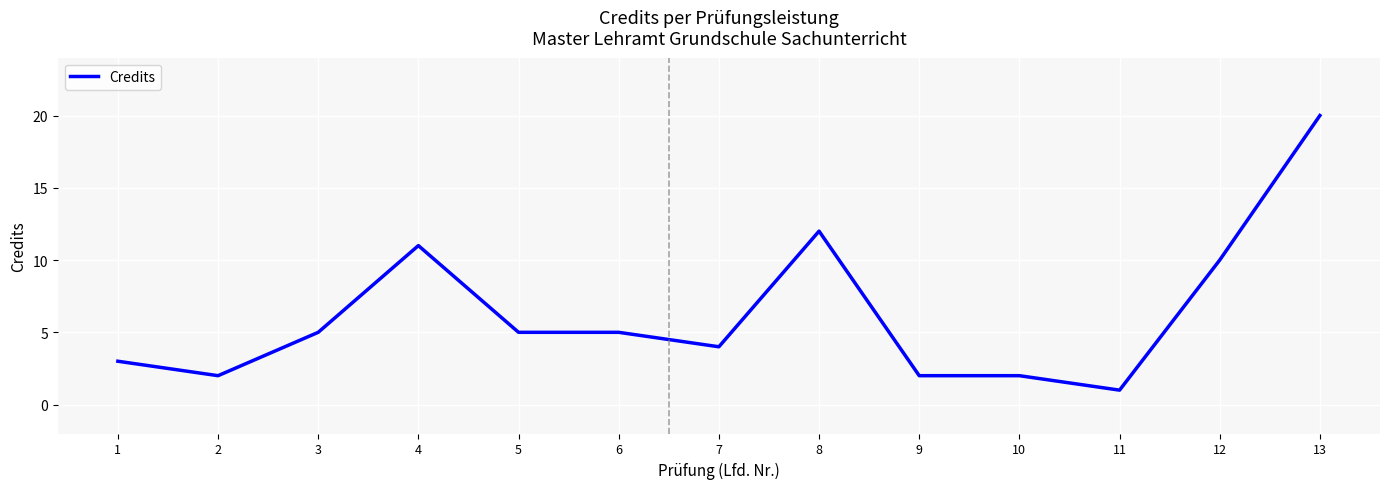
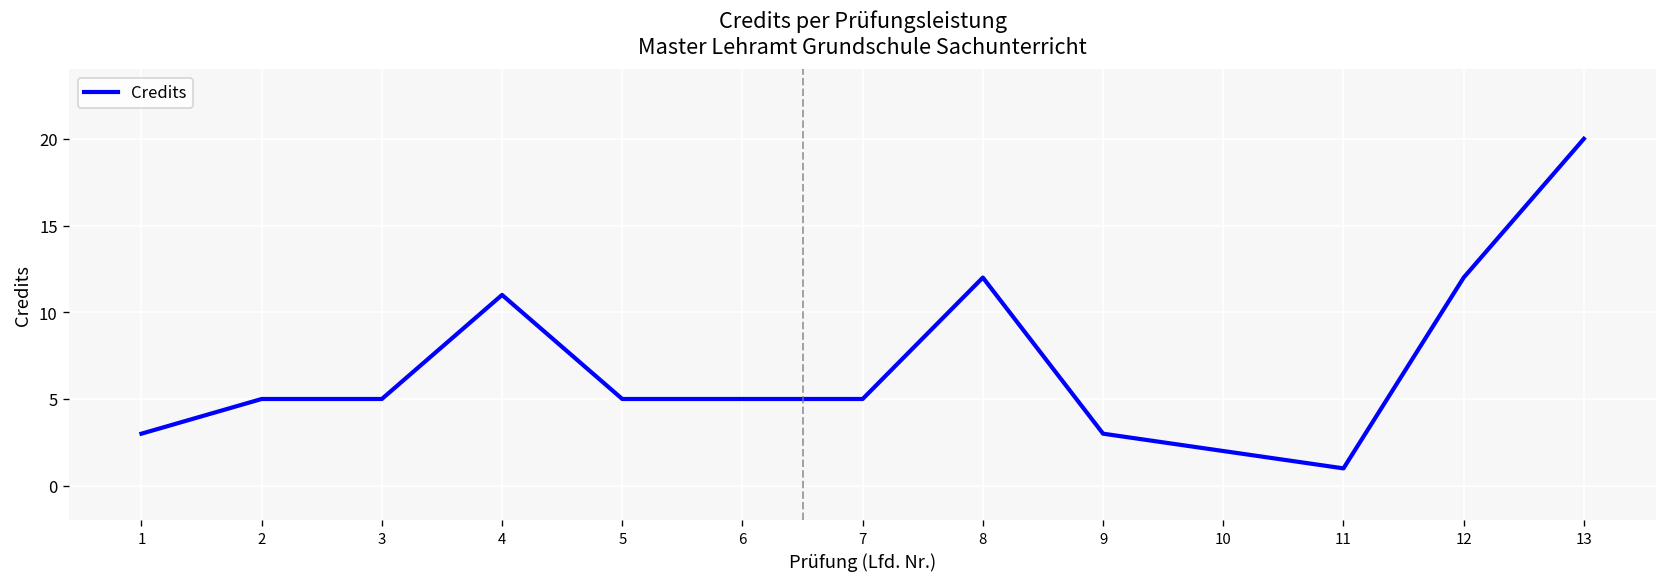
  {
    "1": 3,
-   "2": 2,
+   "2": 5,
    "3": 5,
    "4": 11,
    "5": 5,
    "6": 5,
-   "7": 4,
+   "7": 5,
    "8": 12,
-   "9": 2,
+   "9": 3,
    "10": 2,
    "11": 1,
-   "12": 10,
+   "12": 12,
    "13": 20
  }
